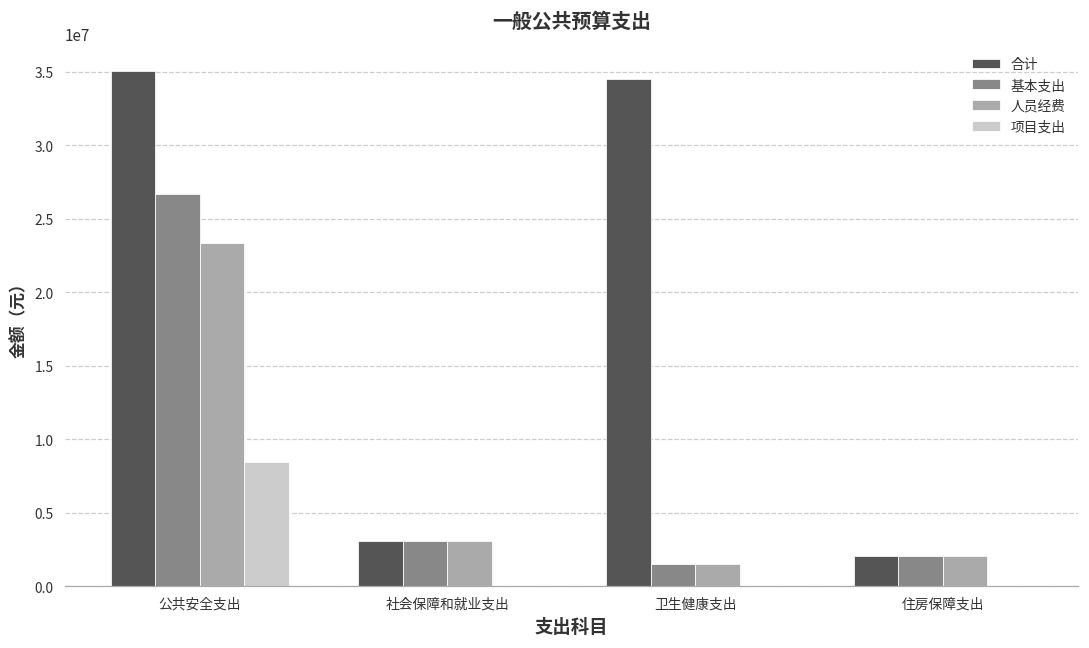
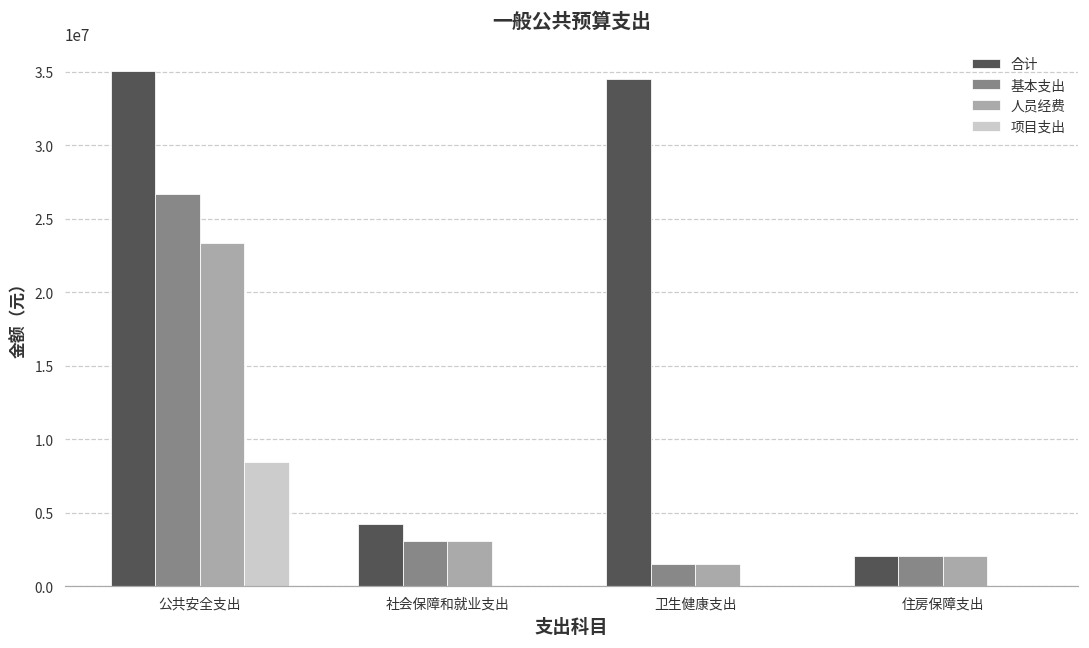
  {
    "合计": {
      "公共安全支出": 35100000,
-     "社会保障和就业支出": 3000000,
+     "社会保障和就业支出": 4200000,
      "卫生健康支出": 34500000,
      "住房保障支出": 2100000
    }
  }
